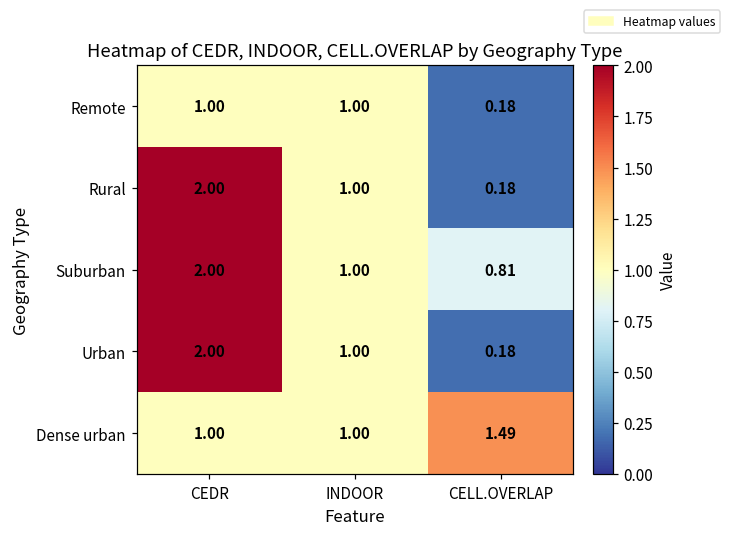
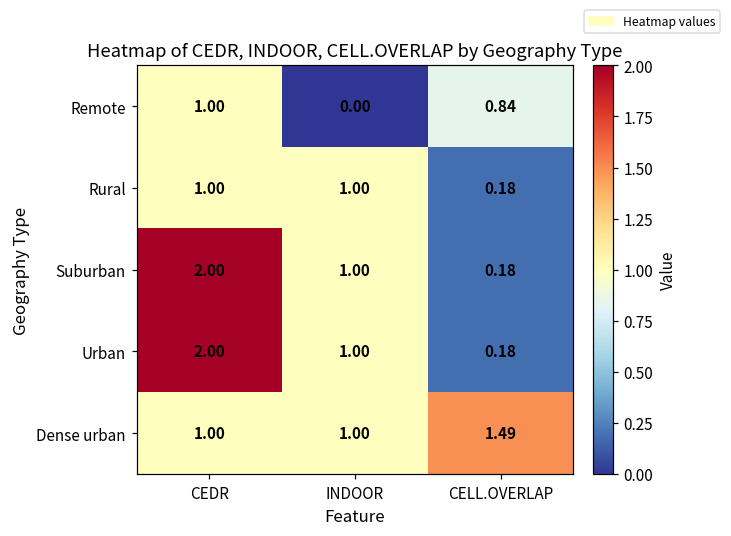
  {
    "Remote": {
      "CEDR": 1.00,
-     "INDOOR": 1.00,
-     "CELL.OVERLAP": 0.18
+     "INDOOR": 0.00,
+     "CELL.OVERLAP": 0.84
    },
    "Rural": {
-     "CEDR": 2.00,
+     "CEDR": 1.00,
      "INDOOR": 1.00,
      "CELL.OVERLAP": 0.18
    },
    "Suburban": {
      "CEDR": 2.00,
      "INDOOR": 1.00,
-     "CELL.OVERLAP": 0.81
+     "CELL.OVERLAP": 0.18
    },
    "Urban": {
      "CEDR": 2.00,
      "INDOOR": 1.00,
      "CELL.OVERLAP": 0.18
    },
    "Dense urban": {
      "CEDR": 1.00,
      "INDOOR": 1.00,
      "CELL.OVERLAP": 1.49
    }
  }
